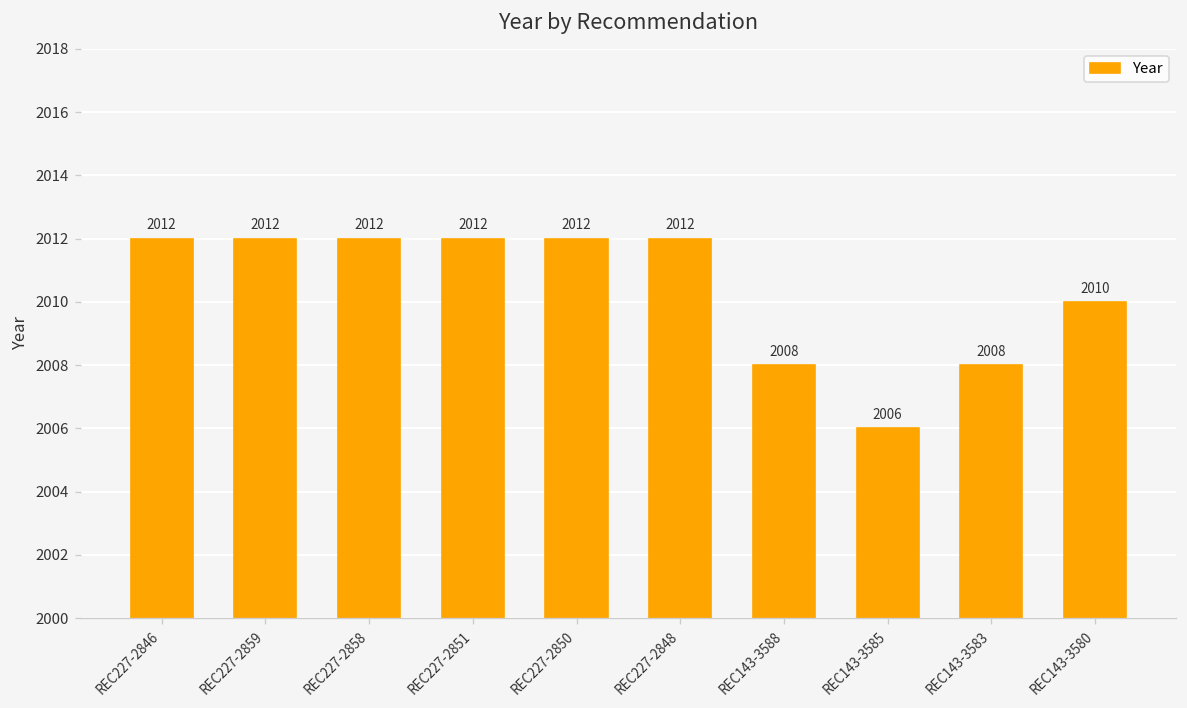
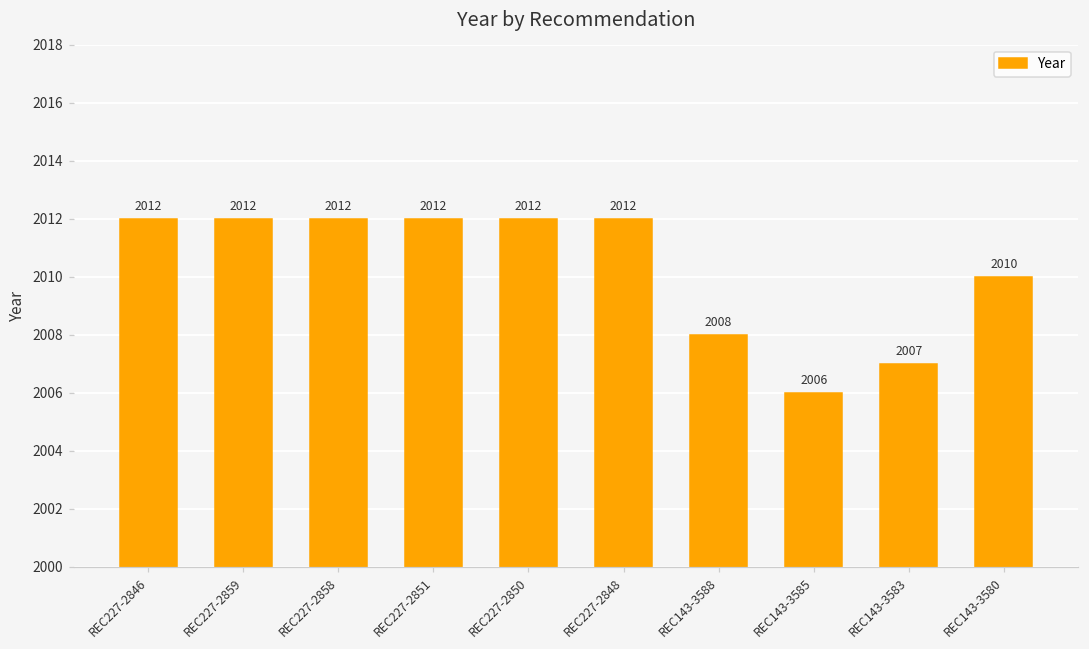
  {
    "REC227-2846": 2012,
    "REC227-2859": 2012,
    "REC227-2858": 2012,
    "REC227-2851": 2012,
    "REC227-2850": 2012,
    "REC227-2848": 2012,
    "REC143-3588": 2008,
    "REC143-3585": 2006,
-   "REC143-3583": 2008,
+   "REC143-3583": 2007,
    "REC143-3580": 2010
  }
